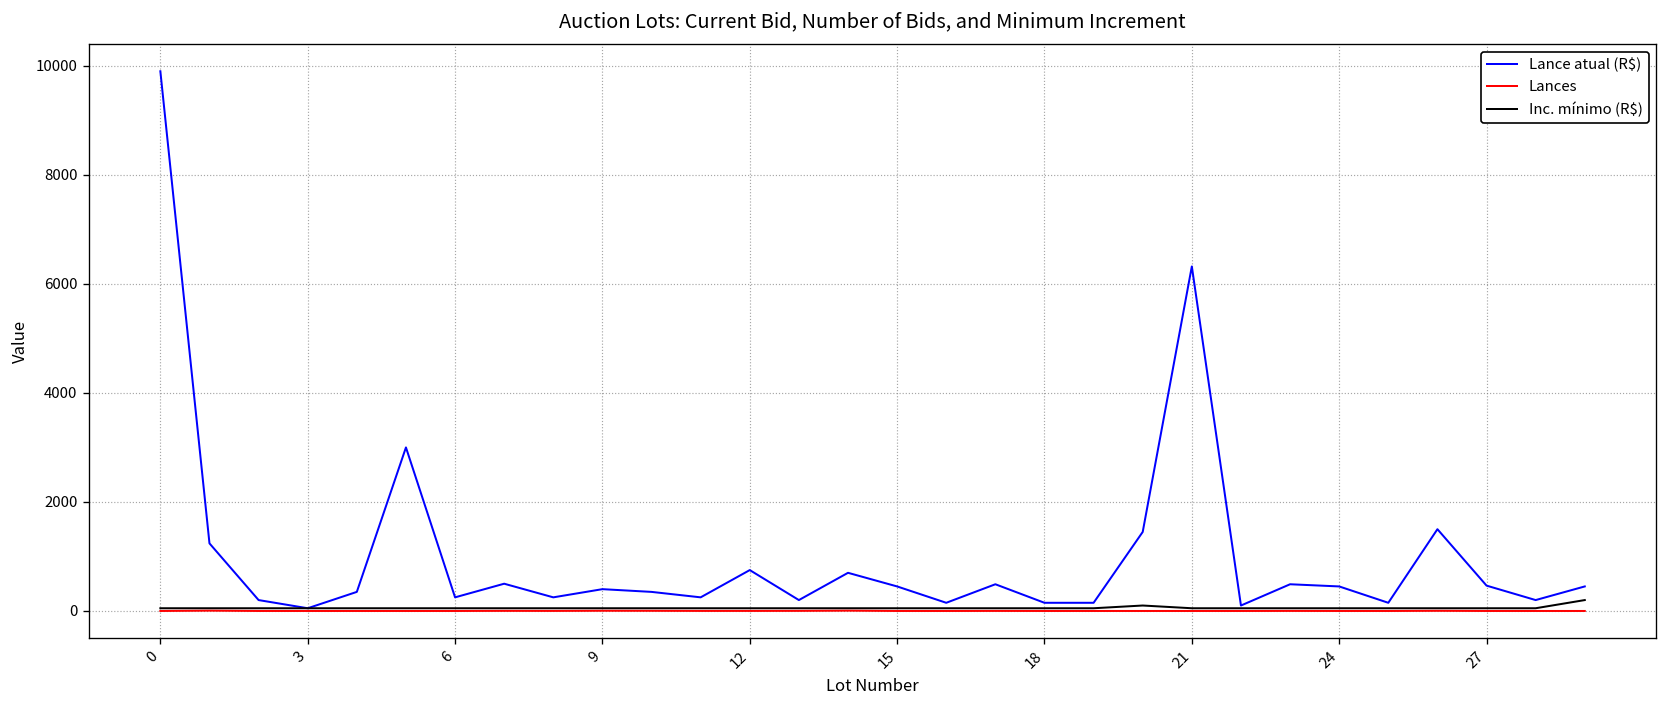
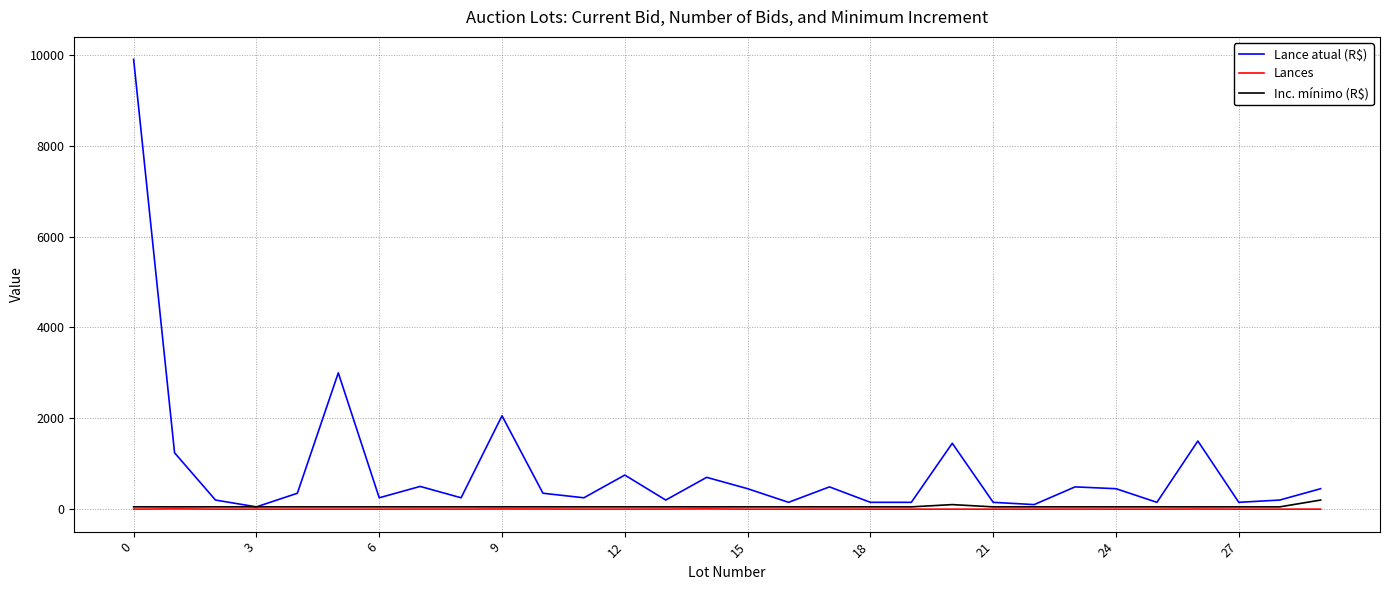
  {
    "Lance atual (R$)": {
      "0": 9900,
      "6": 300,
-     "9": 400,
+     "9": 2100,
      "12": 800,
      "15": 500,
      "18": 200,
-     "21": 6300,
+     "21": 200,
      "24": 500,
-     "27": 500
+     "27": 200
    }
  }
